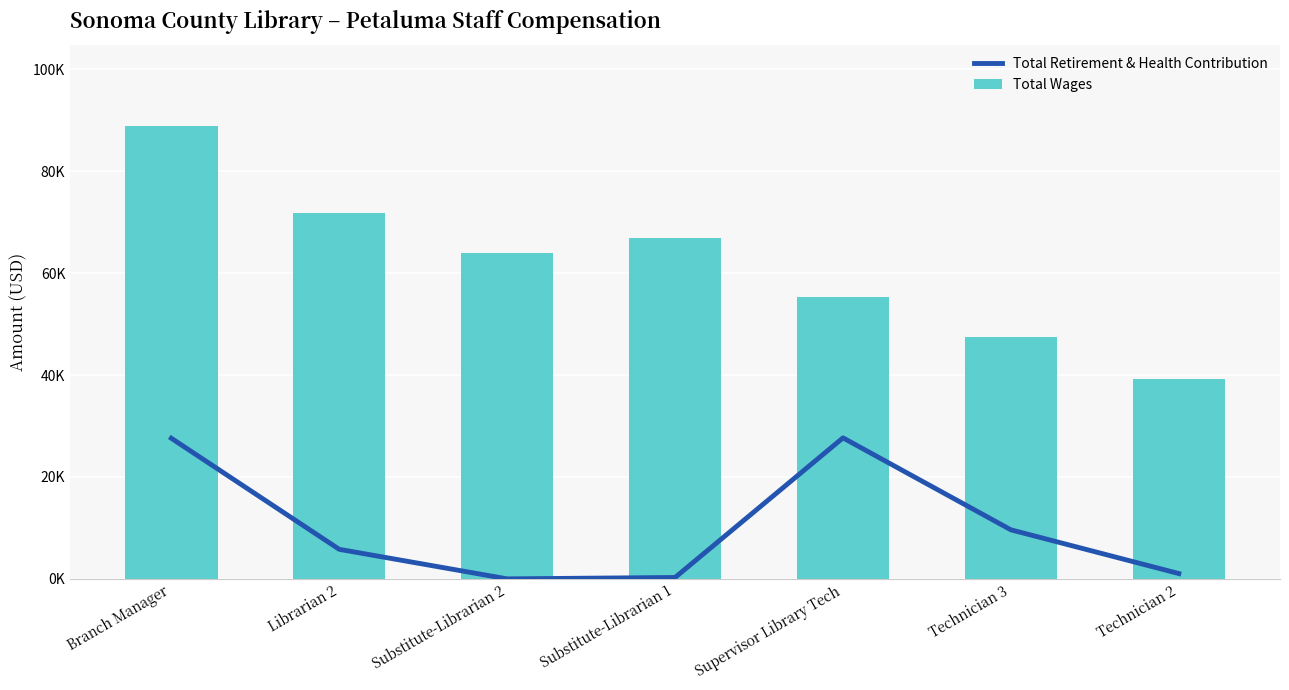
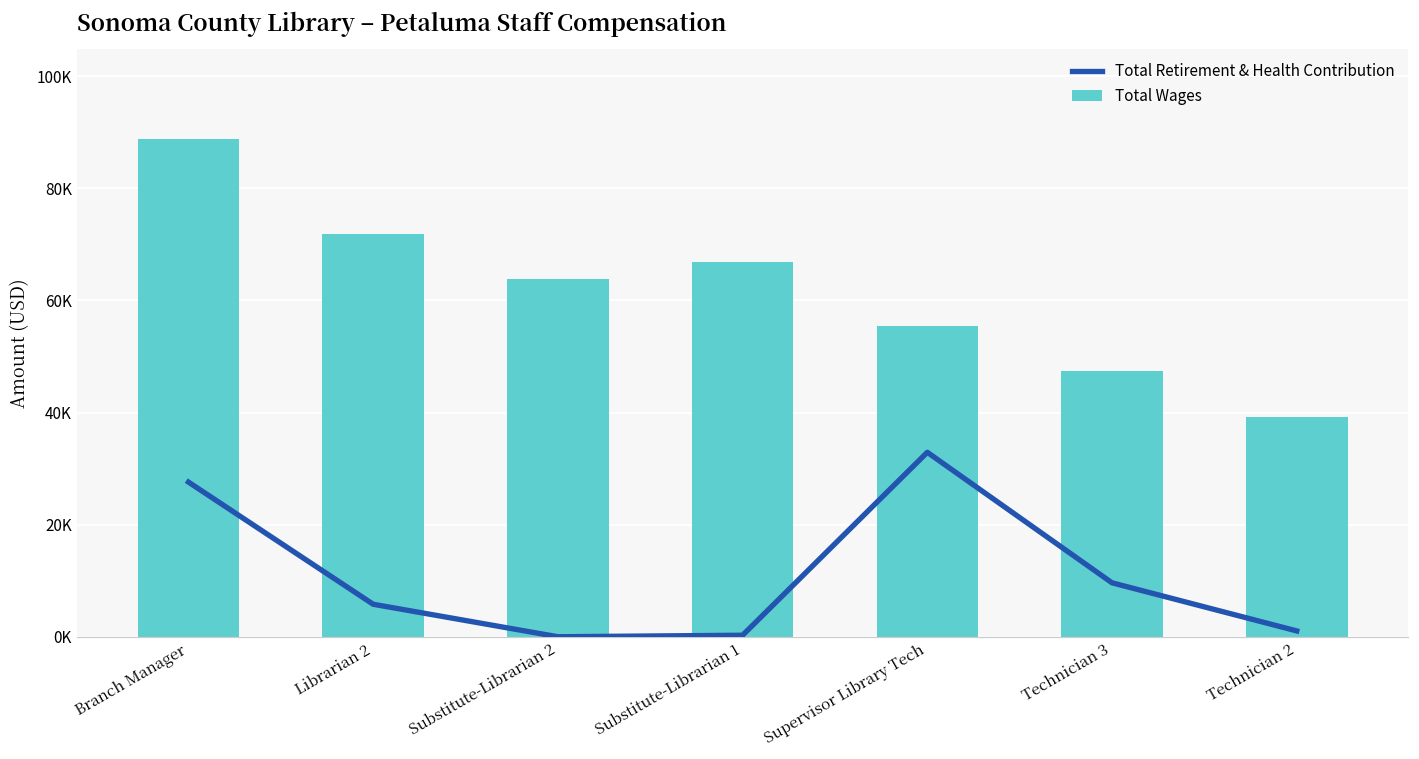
  {
    "Total Wages": {
      "Branch Manager": 89000,
      "Librarian 2": 72000,
      "Substitute-Librarian 2": 64000,
      "Substitute-Librarian 1": 67000,
      "Supervisor Library Tech": 55000,
      "Technician 3": 47000,
      "Technician 2": 39000
    },
    "Total Retirement & Health Contribution": {
      "Branch Manager": 28000,
      "Librarian 2": 6000,
      "Substitute-Librarian 2": 0,
      "Substitute-Librarian 1": 0,
-     "Supervisor Library Tech": 28000,
+     "Supervisor Library Tech": 33000,
      "Technician 3": 10000,
      "Technician 2": 1000
    }
  }
